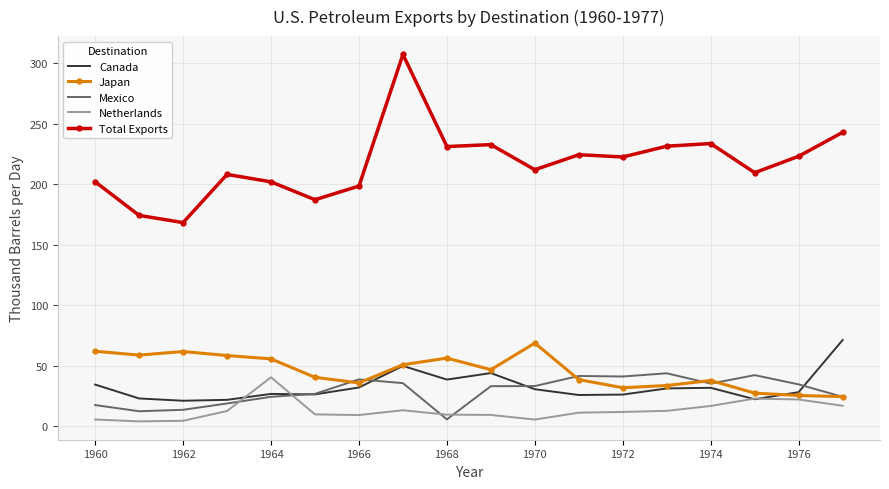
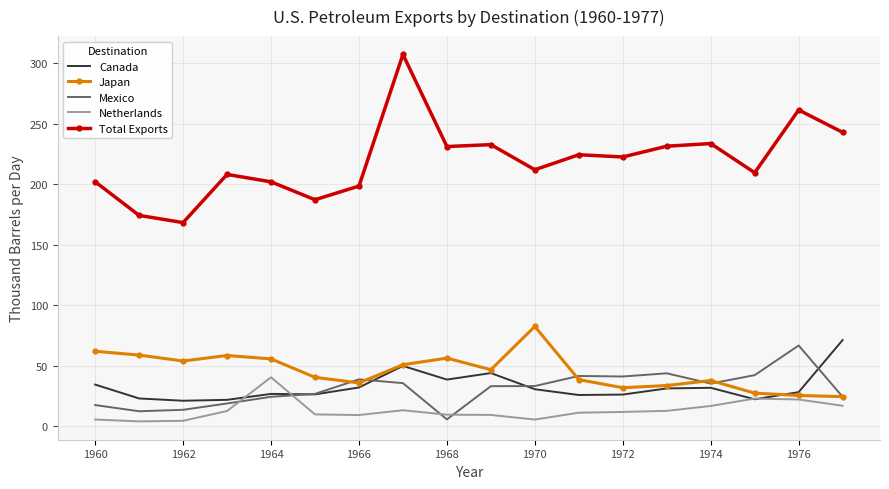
  {
    "Canada": {
      "1960": 34,
      "1962": 21,
      "1964": 27,
      "1966": 32,
      "1968": 39,
      "1970": 31,
      "1972": 26,
      "1974": 32,
      "1976": 28
    },
    "Japan": {
      "1960": 62,
-     "1962": 62,
+     "1962": 54,
      "1964": 56,
      "1966": 36,
      "1968": 56,
-     "1970": 69,
+     "1970": 82,
      "1972": 32,
      "1974": 38,
      "1976": 25
    },
    "Mexico": {
      "1960": 18,
      "1962": 14,
      "1964": 24,
      "1966": 39,
      "1968": 6,
      "1970": 33,
      "1972": 41,
      "1974": 35,
-     "1976": 35
+     "1976": 67
    },
    "Netherlands": {
      "1960": 6,
      "1962": 5,
      "1964": 41,
      "1966": 9,
      "1968": 10,
      "1970": 6,
      "1972": 12,
      "1974": 17,
      "1976": 22
    },
    "Total Exports": {
      "1960": 202,
      "1962": 168,
      "1964": 202,
      "1966": 198,
      "1968": 231,
      "1970": 212,
      "1972": 222,
      "1974": 233,
-     "1976": 223
+     "1976": 261
    }
  }
